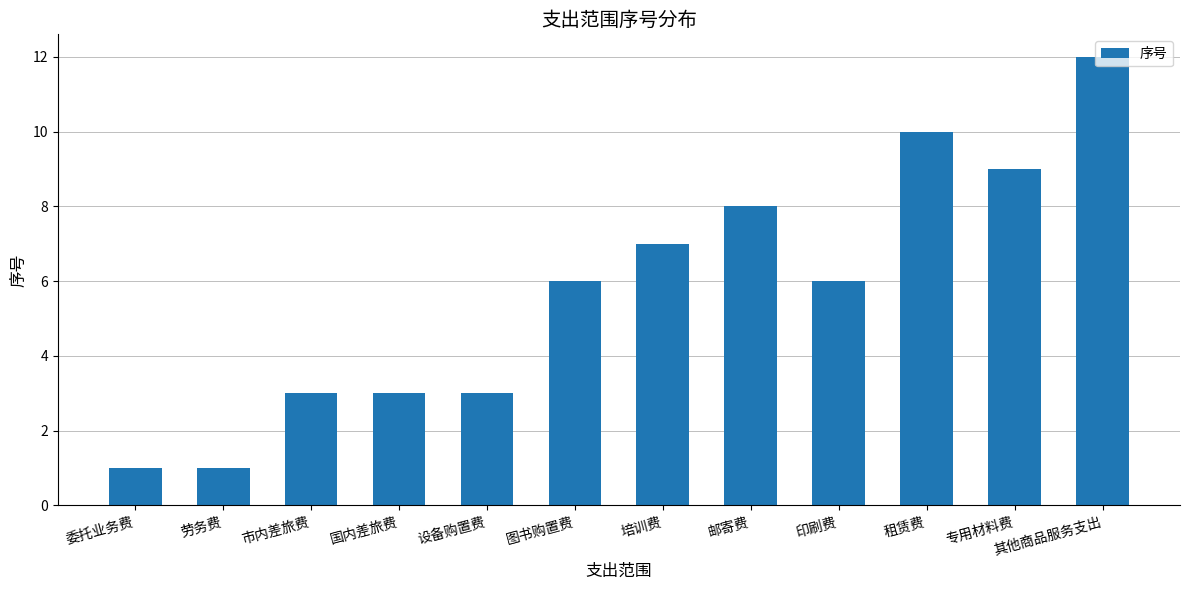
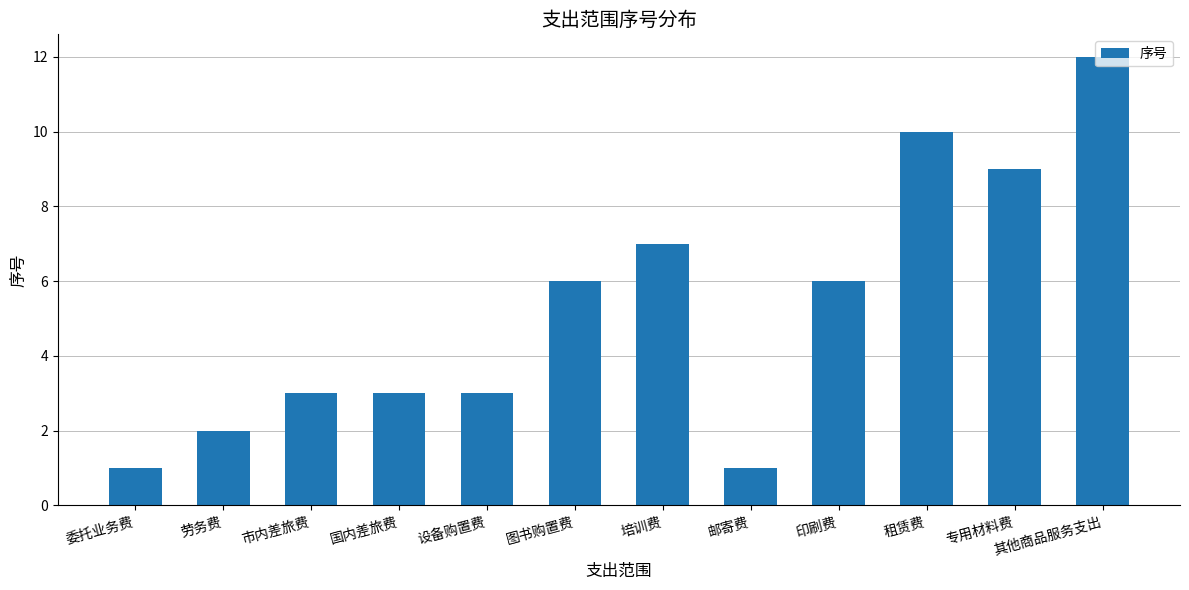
  {
    "委托业务费": 1,
-   "劳务费": 1,
+   "劳务费": 2,
    "市内差旅费": 3,
    "国内差旅费": 3,
    "设备购置费": 3,
    "图书购置费": 6,
    "培训费": 7,
-   "邮寄费": 8,
+   "邮寄费": 1,
    "印刷费": 6,
    "租赁费": 10,
    "专用材料费": 9
  }
